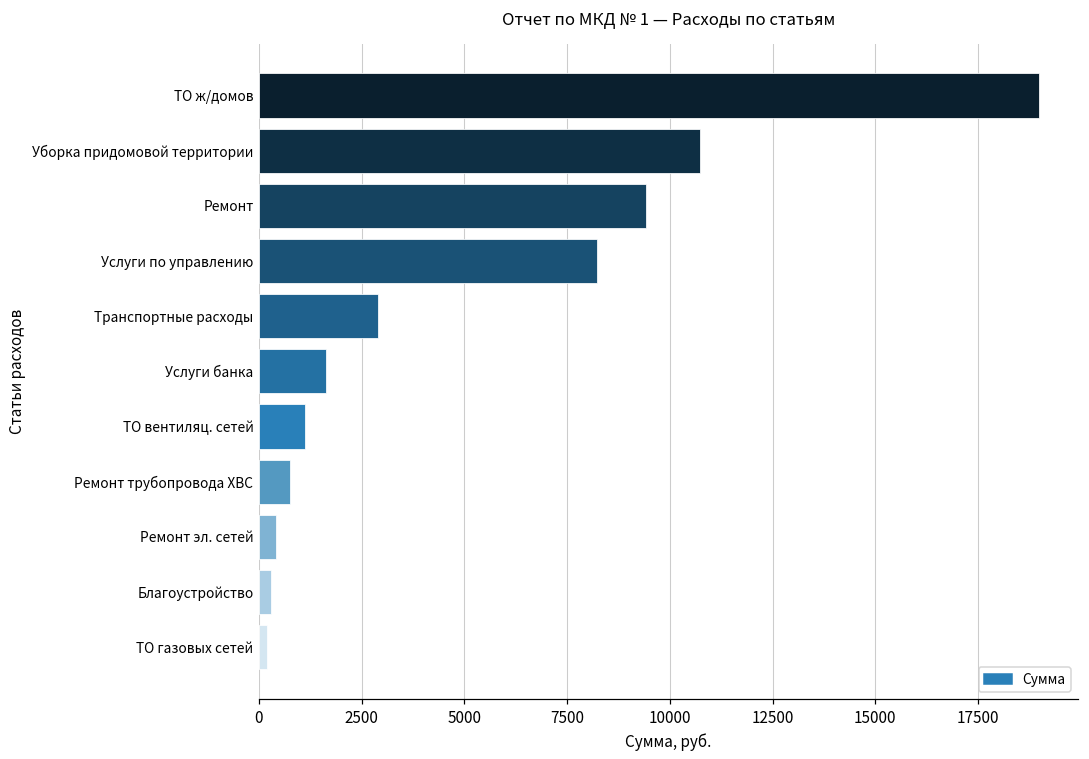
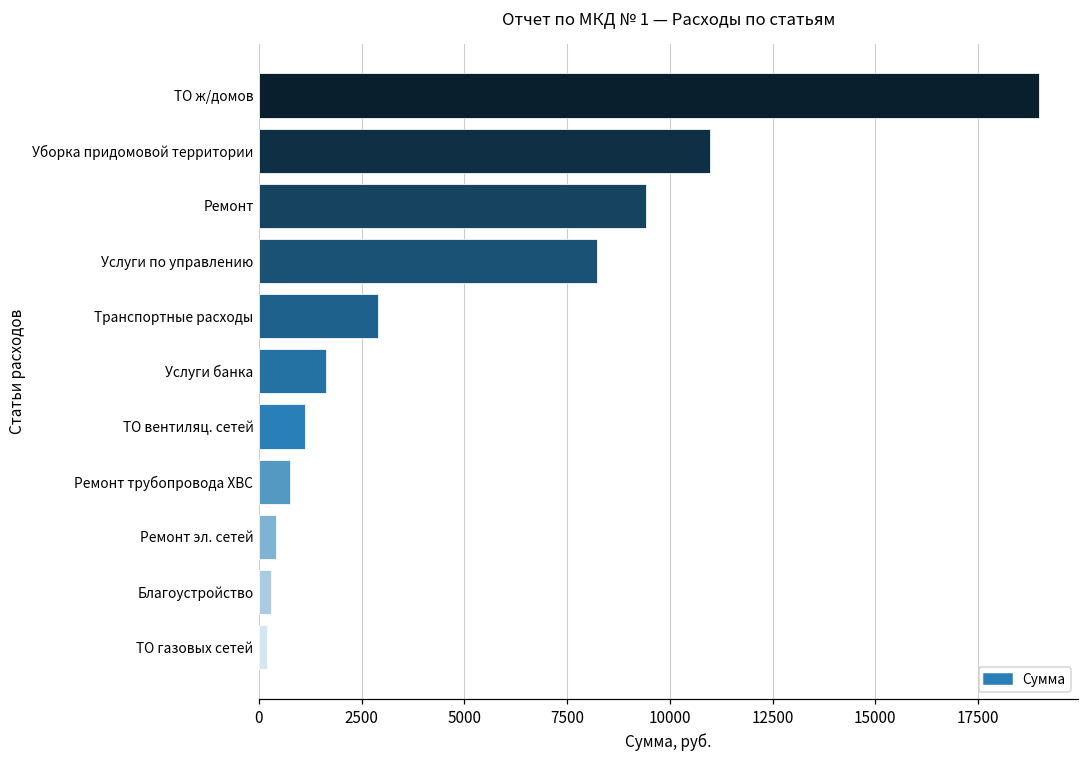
  {
    "ТО ж/домов": 19000,
-   "Уборка придомовой территории": 10700,
+   "Уборка придомовой территории": 11000,
    "Ремонт": 9400,
    "Услуги по управлению": 8200,
    "Транспортные расходы": 2900,
    "Услуги банка": 1600,
    "ТО вентиляц. сетей": 1100,
    "Ремонт трубопровода ХВС": 800,
    "Ремонт эл. сетей": 400,
    "Благоустройство": 300,
    "ТО газовых сетей": 200
  }
